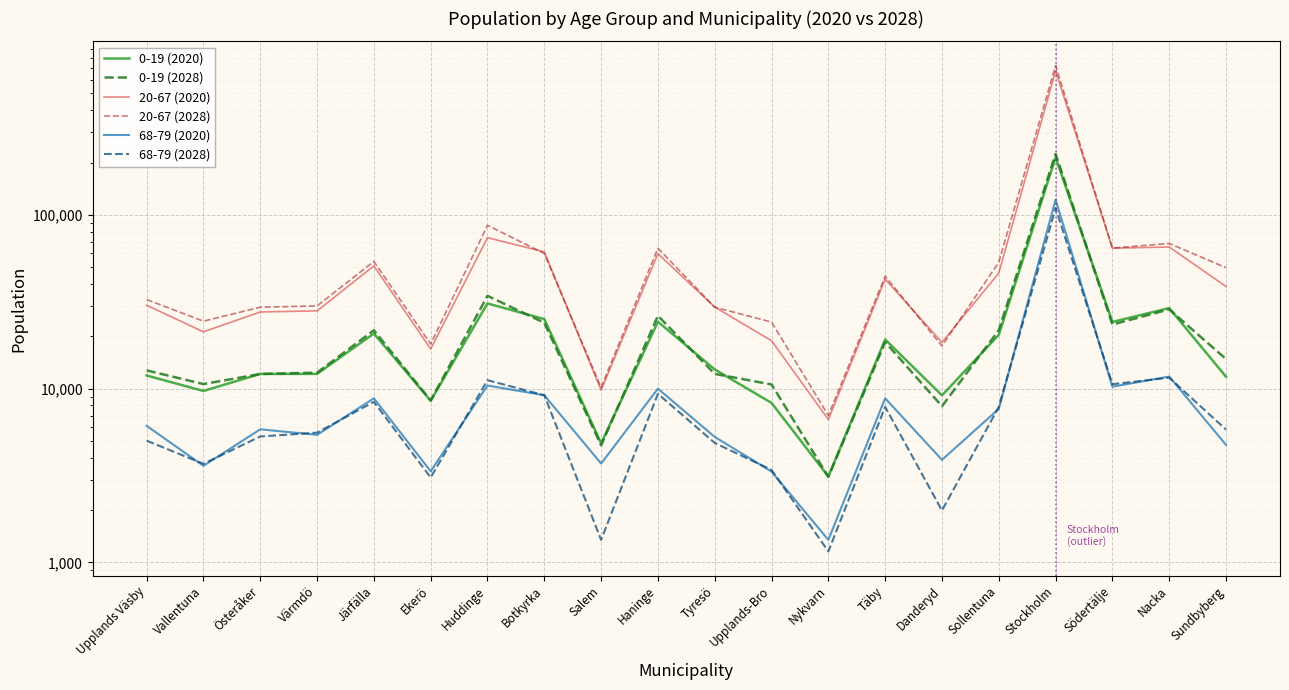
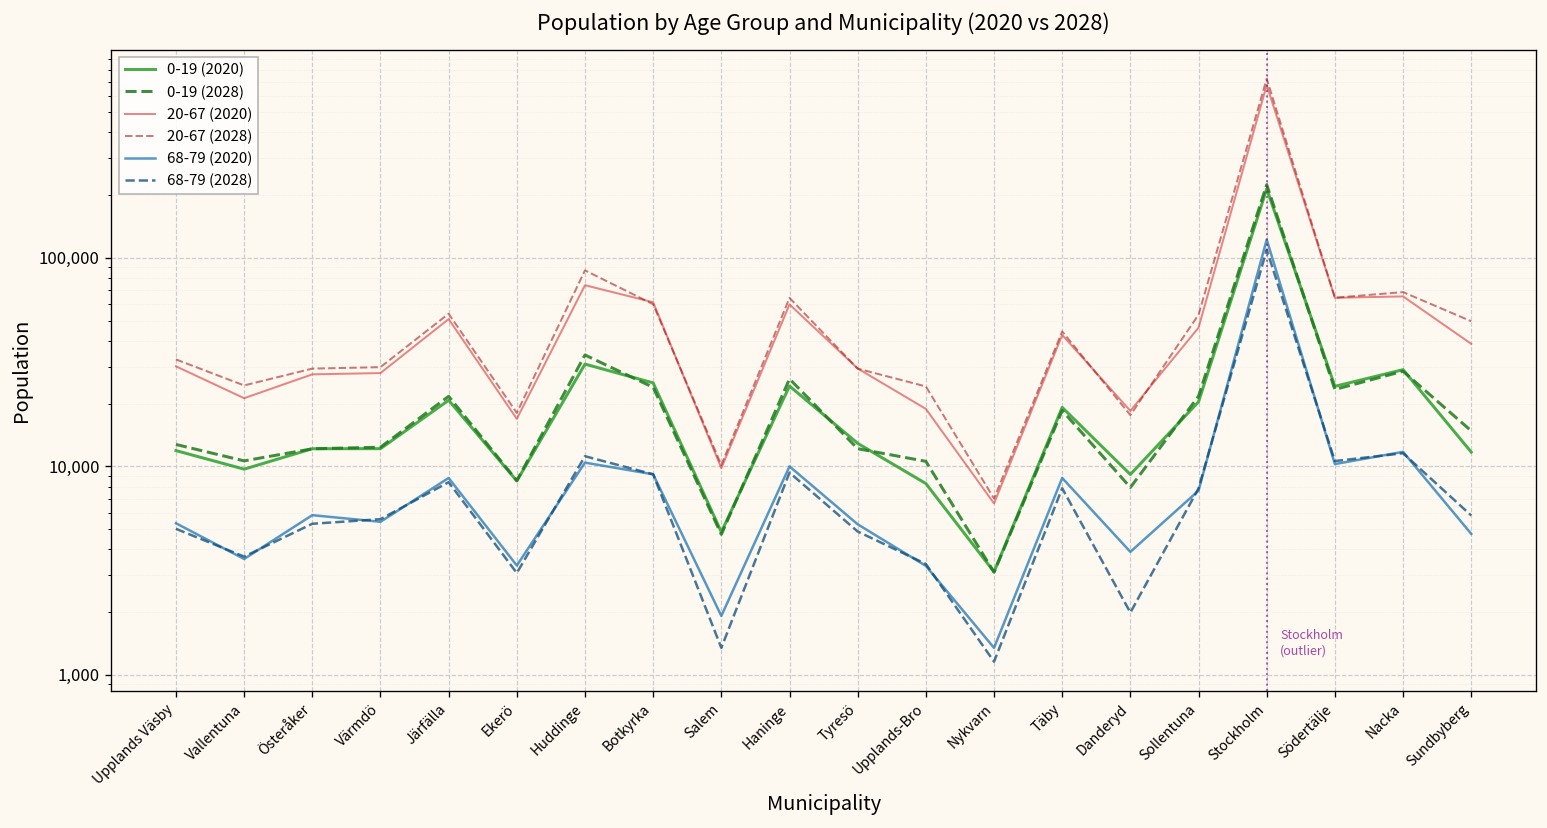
  {
    "68-79 (2020)": {
-     "Upplands Väsby": "6,100",
+     "Upplands Väsby": "5,300",
      "Österåker": "5,800",
      "Järfälla": "9,000",
      "Ekerö": "3,300",
      "Huddinge": "10,000",
-     "Salem": "3,700",
+     "Salem": "1,900",
      "Haninge": "10,000",
      "Tyresö": "5,300",
      "Nykvarn": "1,300",
      "Täby": "9,000",
      "Danderyd": "3,900",
      "Stockholm": "120,000",
      "Sundbyberg": "4,700"
    },
    "68-79 (2028)": {
      "Upplands Väsby": "5,000",
      "Österåker": "5,300",
      "Järfälla": "8,000",
      "Ekerö": "3,100",
      "Huddinge": "11,000",
      "Salem": "1,300",
      "Haninge": "9,000",
      "Tyresö": "4,900",
      "Nykvarn": "1,200",
      "Täby": "8,000",
      "Danderyd": "2,000",
      "Stockholm": "110,000",
      "Sundbyberg": "5,800"
    }
  }
